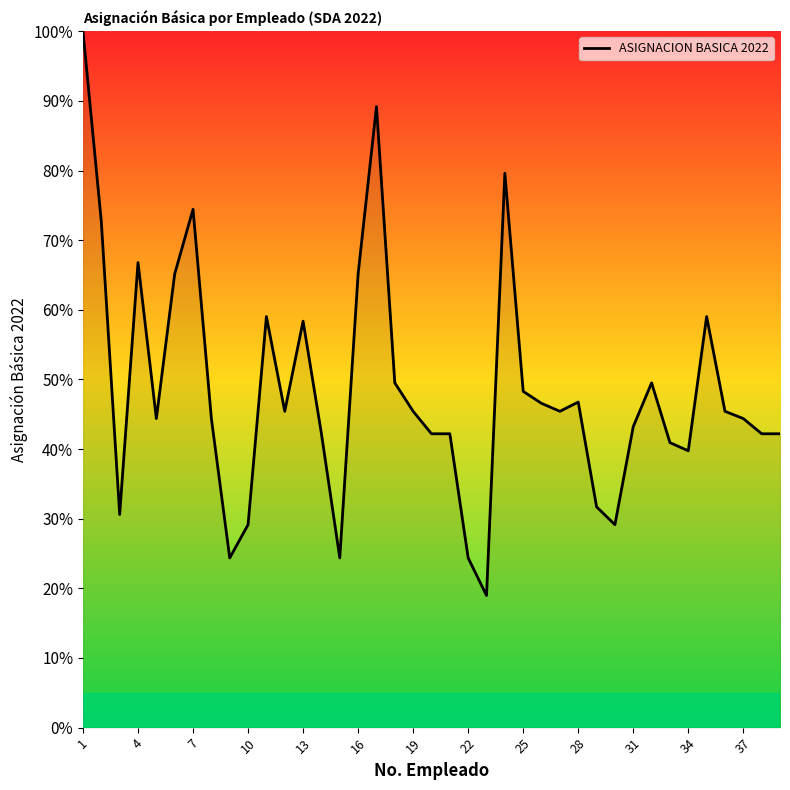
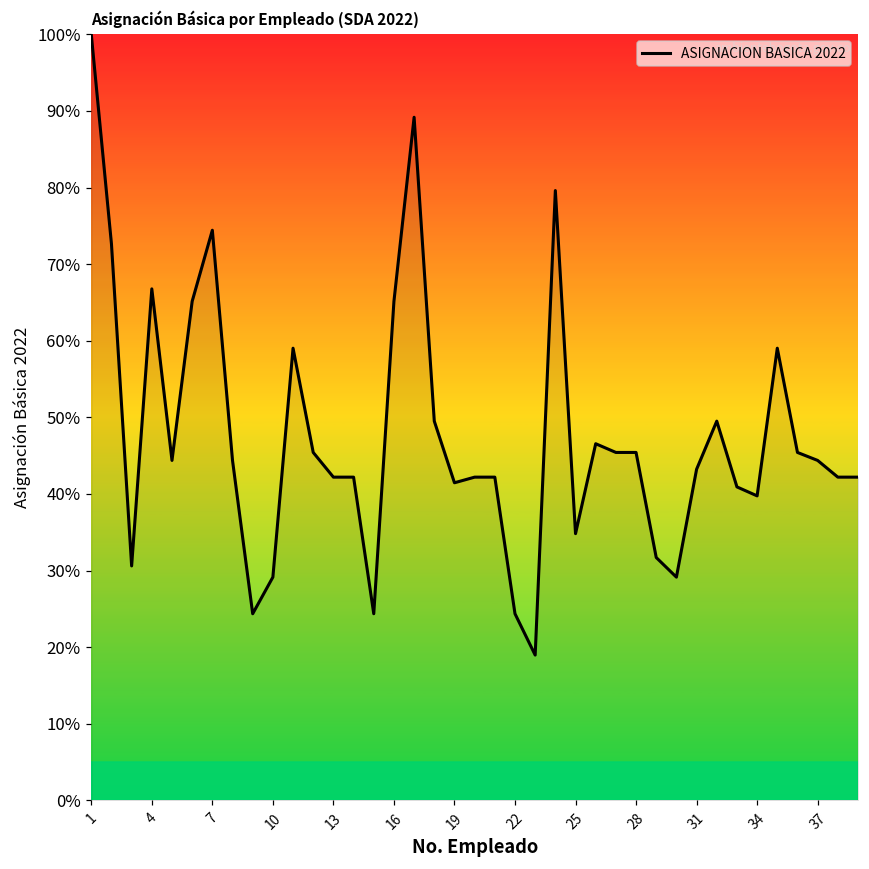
  {
    "1": "100%",
    "4": "67%",
    "7": "74%",
    "10": "29%",
-   "13": "58%",
+   "13": "42%",
    "16": "65%",
-   "19": "45%",
+   "19": "41%",
    "22": "24%",
-   "25": "48%",
-   "28": "47%",
+   "25": "35%",
+   "28": "45%",
    "31": "43%",
    "34": "40%",
    "37": "44%"
  }
